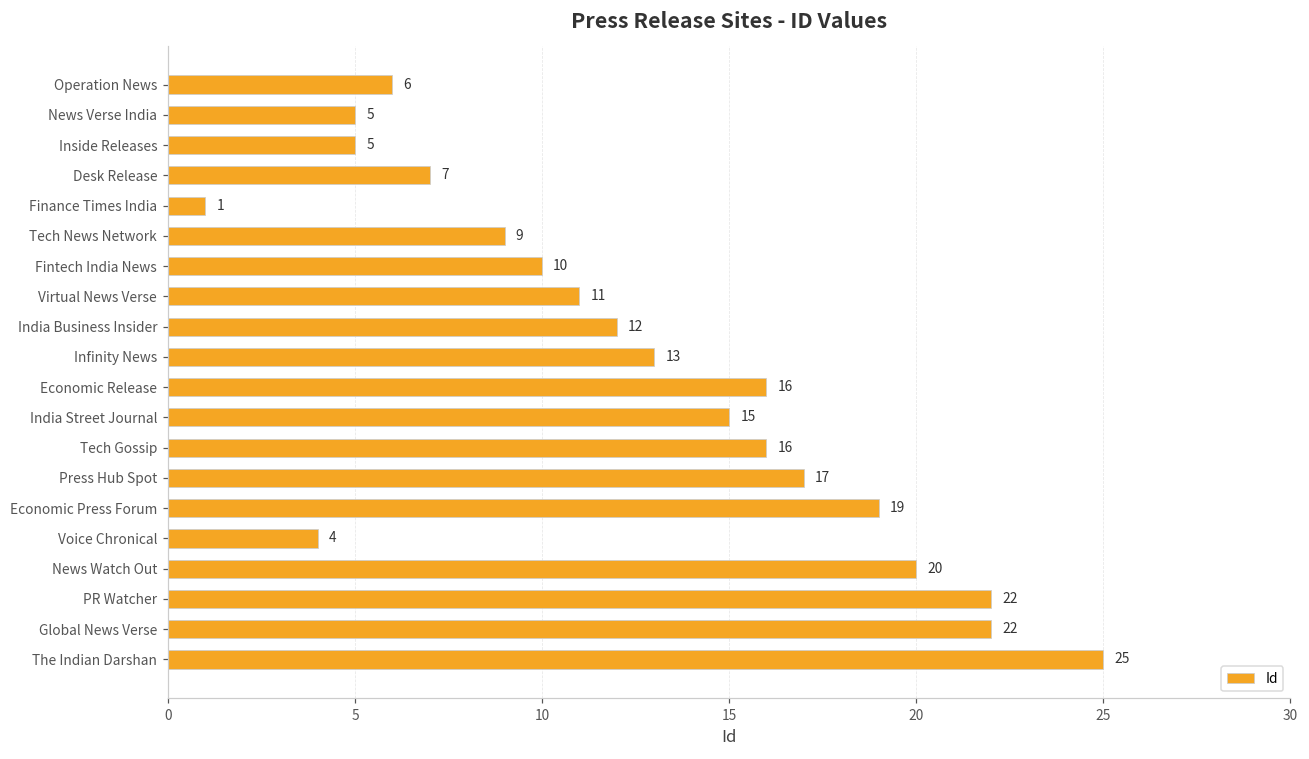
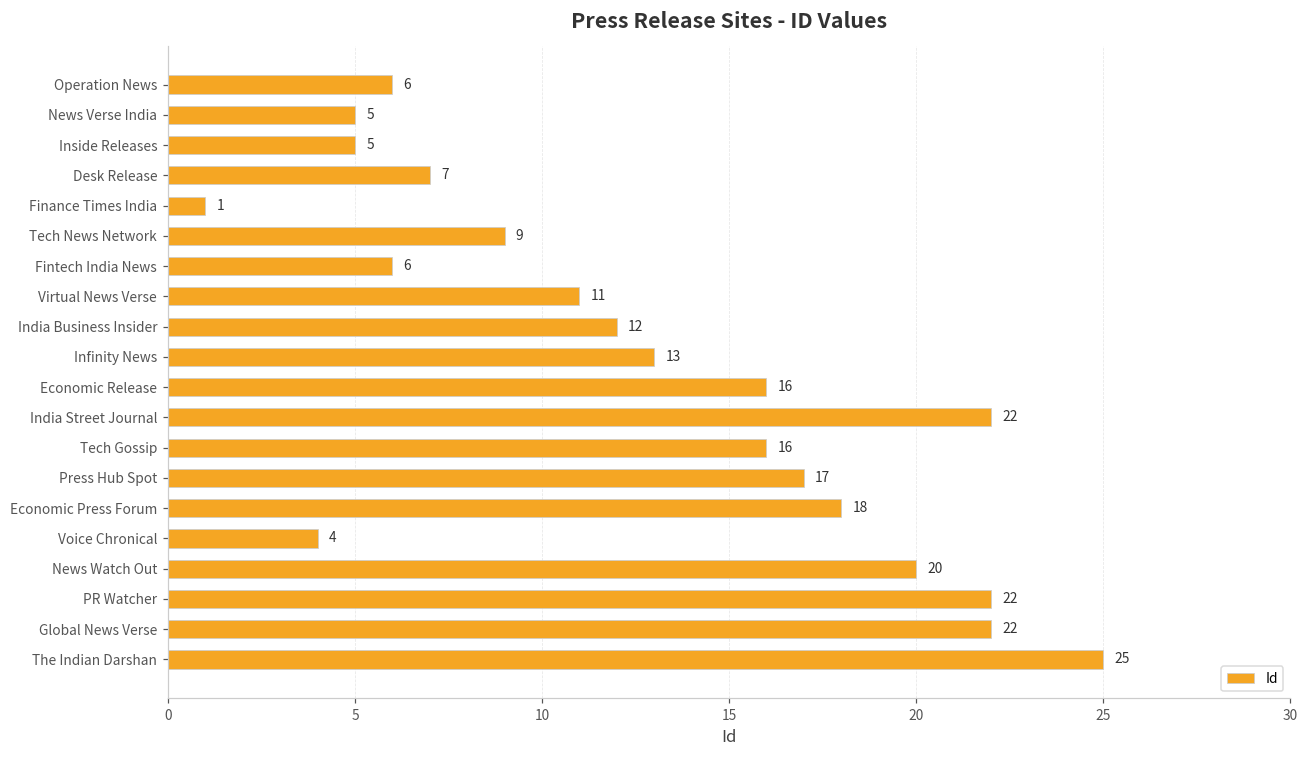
  {
    "Operation News": 6,
    "News Verse India": 5,
    "Inside Releases": 5,
    "Desk Release": 7,
    "Finance Times India": 1,
    "Tech News Network": 9,
-   "Fintech India News": 10,
+   "Fintech India News": 6,
    "Virtual News Verse": 11,
    "India Business Insider": 12,
    "Infinity News": 13,
    "Economic Release": 16,
-   "India Street Journal": 15,
+   "India Street Journal": 22,
    "Tech Gossip": 16,
    "Press Hub Spot": 17,
-   "Economic Press Forum": 19,
+   "Economic Press Forum": 18,
    "Voice Chronical": 4,
    "News Watch Out": 20,
    "PR Watcher": 22,
    "Global News Verse": 22,
    "The Indian Darshan": 25
  }
